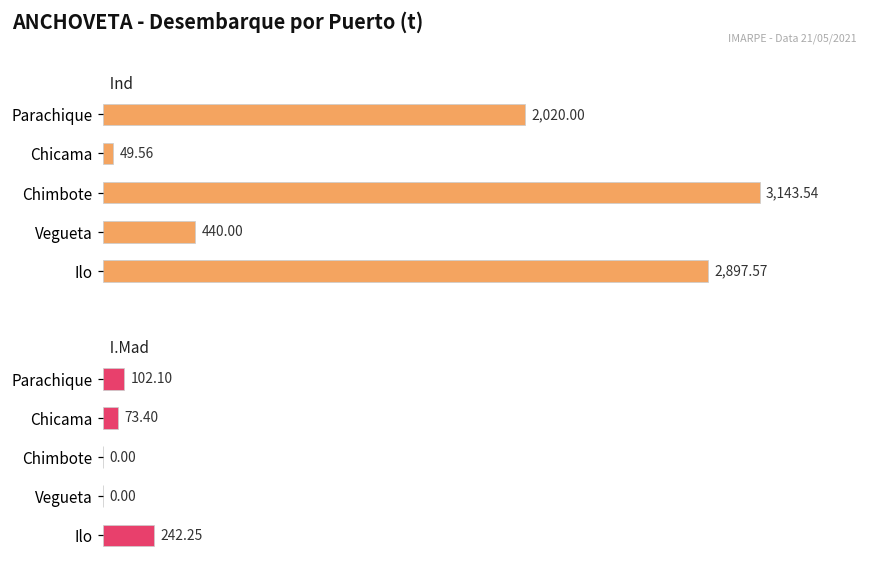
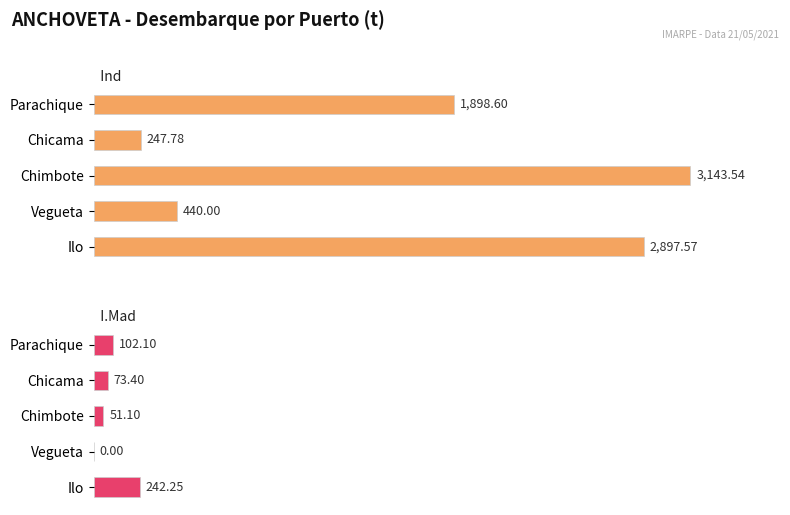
  {
    "Ind": {
-     "Parachique": "2,020.00",
-     "Chicama": "49.56",
+     "Parachique": "1,898.60",
+     "Chicama": "247.78",
      "Chimbote": "3,143.54",
      "Vegueta": "440.00",
      "Ilo": "2,897.57"
    },
    "I.Mad": {
      "Parachique": "102.10",
      "Chicama": "73.40",
-     "Chimbote": "0.00",
+     "Chimbote": "51.10",
      "Vegueta": "0.00",
      "Ilo": "242.25"
    }
  }
